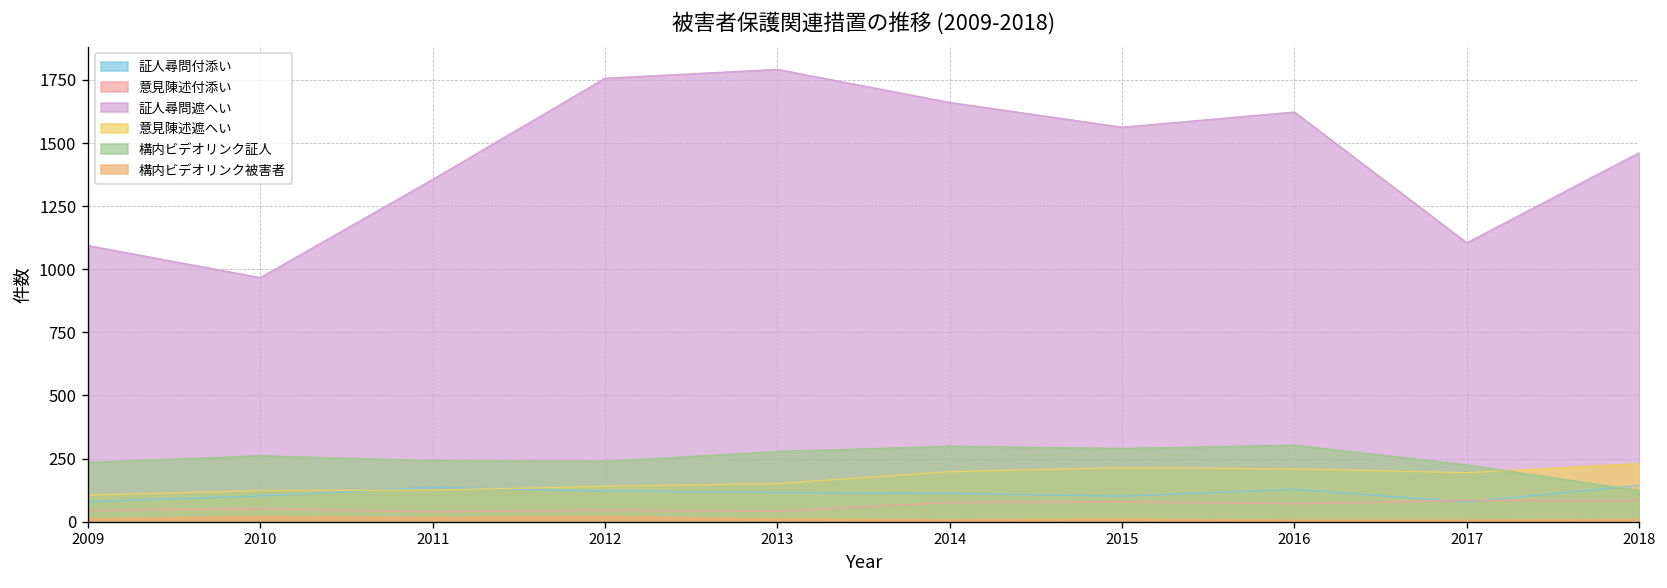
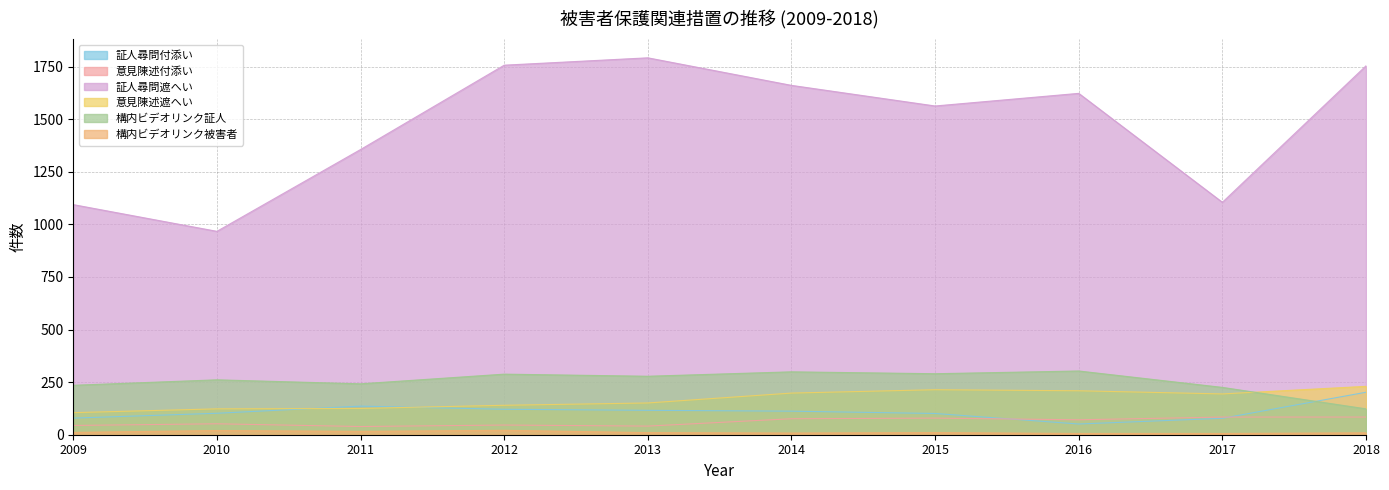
  {
    "証人尋問付添い": {
      "2009": 80,
      "2010": 100,
      "2012": 120,
      "2013": 120,
      "2014": 110,
      "2015": 100,
-     "2016": 130,
-     "2018": 140
+     "2016": 50,
+     "2018": 200
    },
    "証人尋問遮へい": {
      "2009": 1090,
      "2010": 970,
      "2011": 1360,
      "2012": 1760,
      "2013": 1790,
      "2014": 1660,
      "2015": 1560,
      "2016": 1620,
      "2017": 1110,
-     "2018": 1460
+     "2018": 1750
    },
    "構内ビデオリンク証人": {
      "2009": 240,
      "2010": 260,
      "2011": 240,
-     "2012": 240,
+     "2012": 290,
      "2013": 280,
      "2014": 300,
      "2015": 290,
      "2016": 300,
      "2017": 230,
      "2018": 120
    }
  }
